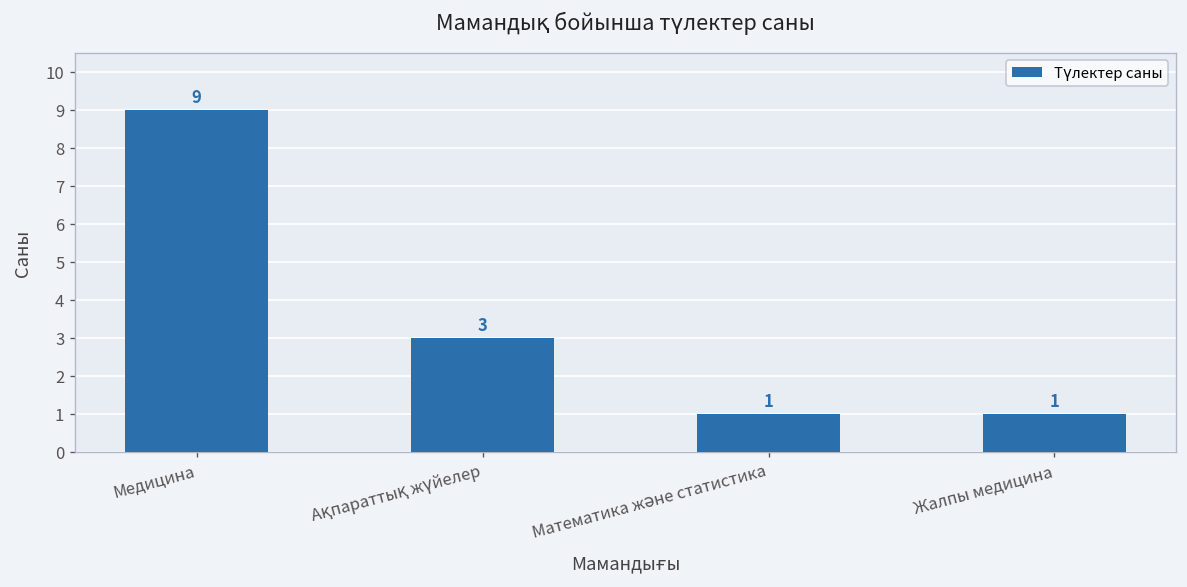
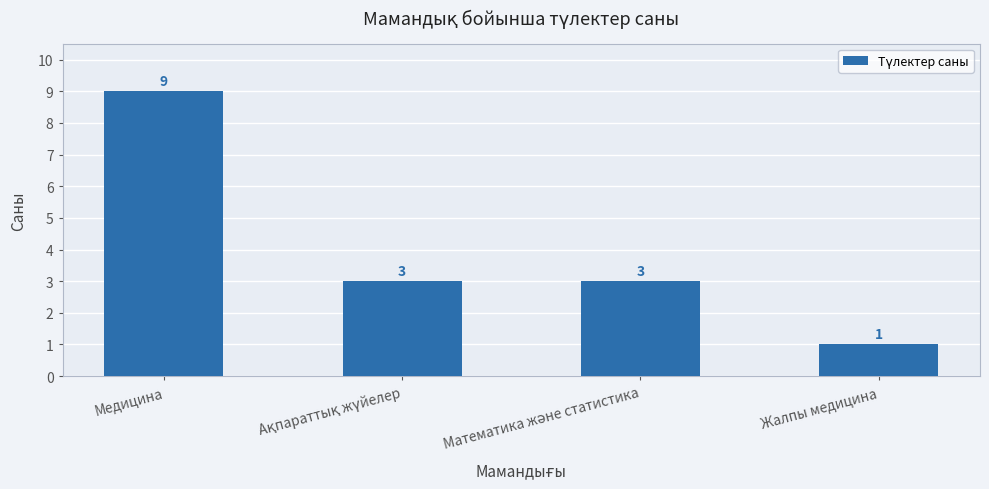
  {
    "Медицина": 9,
    "Ақпараттық жүйелер": 3,
-   "Математика және статистика": 1,
+   "Математика және статистика": 3,
    "Жалпы медицина": 1
  }
